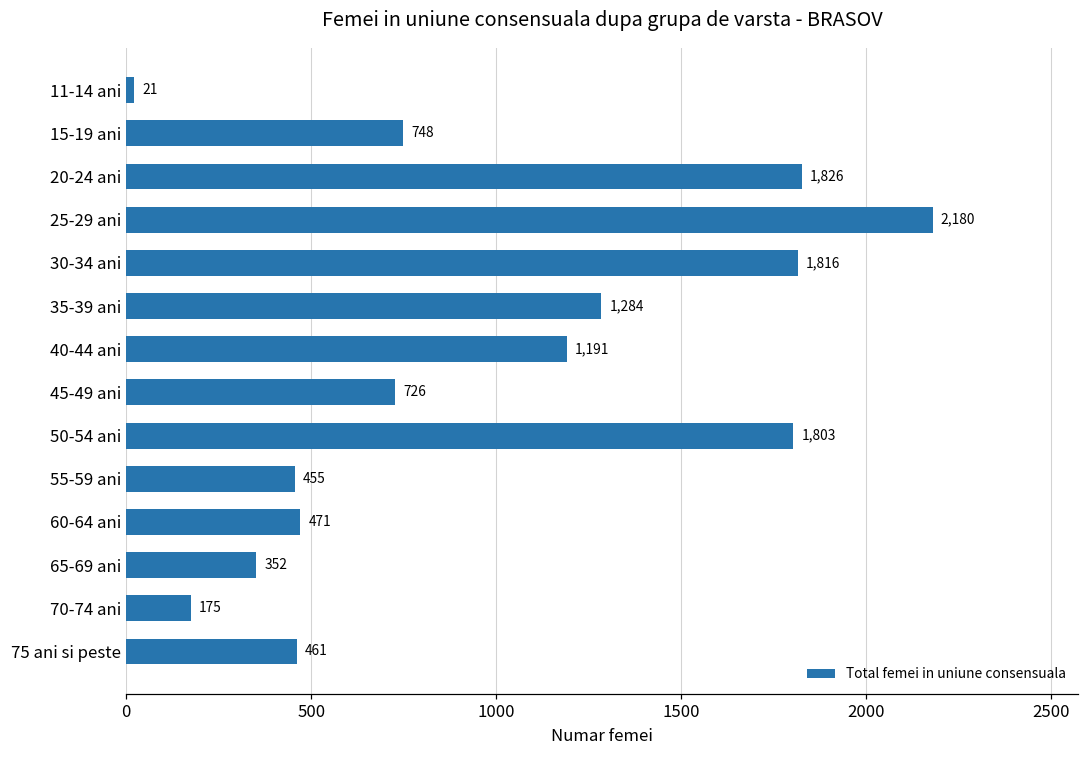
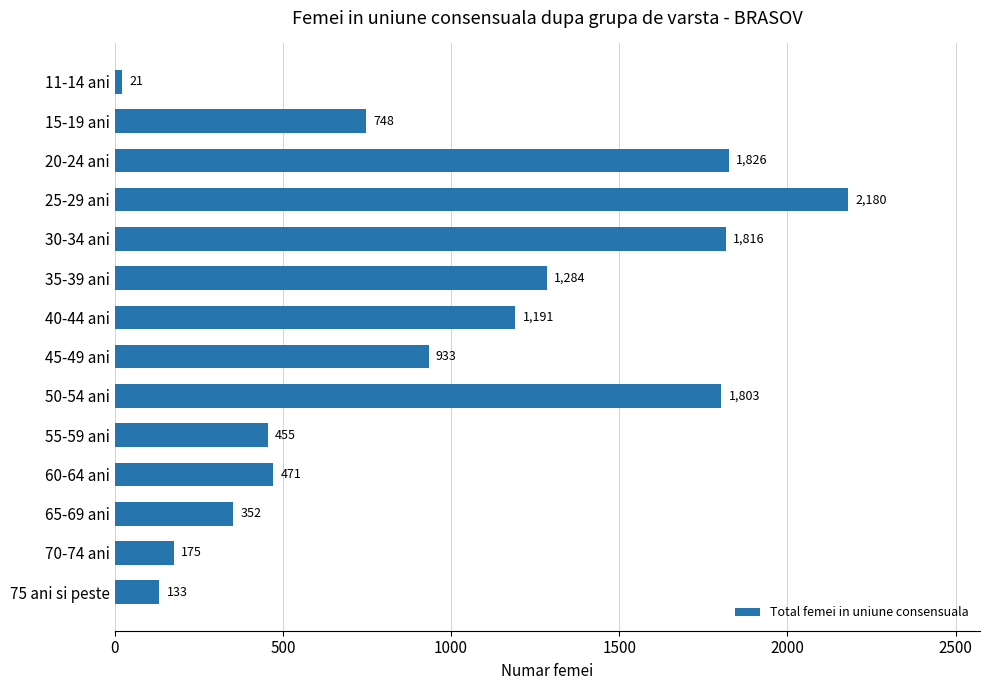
  {
    "11-14 ani": "21",
    "15-19 ani": "748",
    "20-24 ani": "1,826",
    "25-29 ani": "2,180",
    "30-34 ani": "1,816",
    "35-39 ani": "1,284",
    "40-44 ani": "1,191",
-   "45-49 ani": "726",
+   "45-49 ani": "933",
    "50-54 ani": "1,803",
    "55-59 ani": "455",
    "60-64 ani": "471",
    "65-69 ani": "352",
    "70-74 ani": "175",
-   "75 ani si peste": "461"
+   "75 ani si peste": "133"
  }
